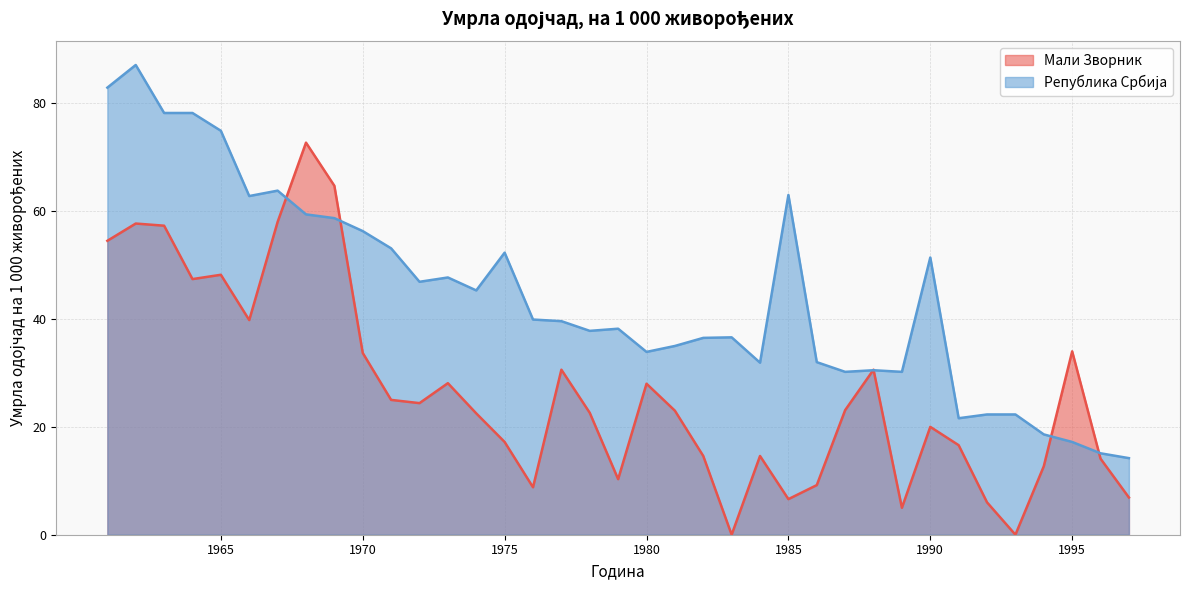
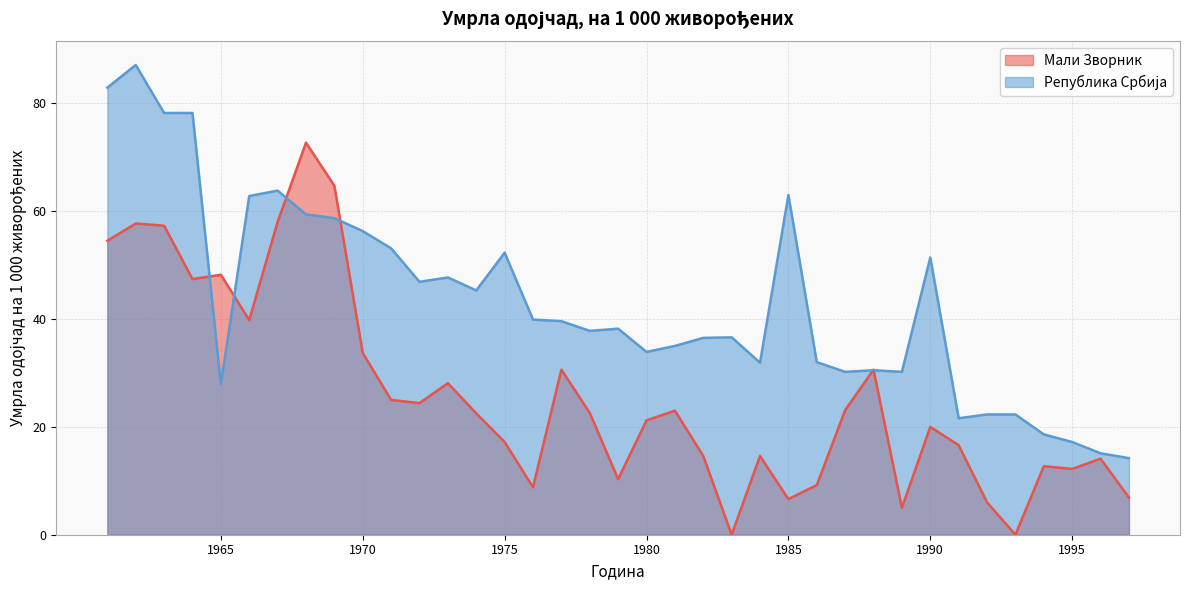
  {
    "Мали Зворник": {
      "1965": 48,
      "1970": 34,
      "1975": 17,
-     "1980": 28,
+     "1980": 21,
      "1985": 7,
      "1990": 20,
-     "1995": 34
+     "1995": 12
    },
    "Република Србија": {
-     "1965": 75,
+     "1965": 28,
      "1970": 56,
      "1975": 52,
      "1980": 34,
      "1985": 63,
      "1990": 51,
      "1995": 17
    }
  }
